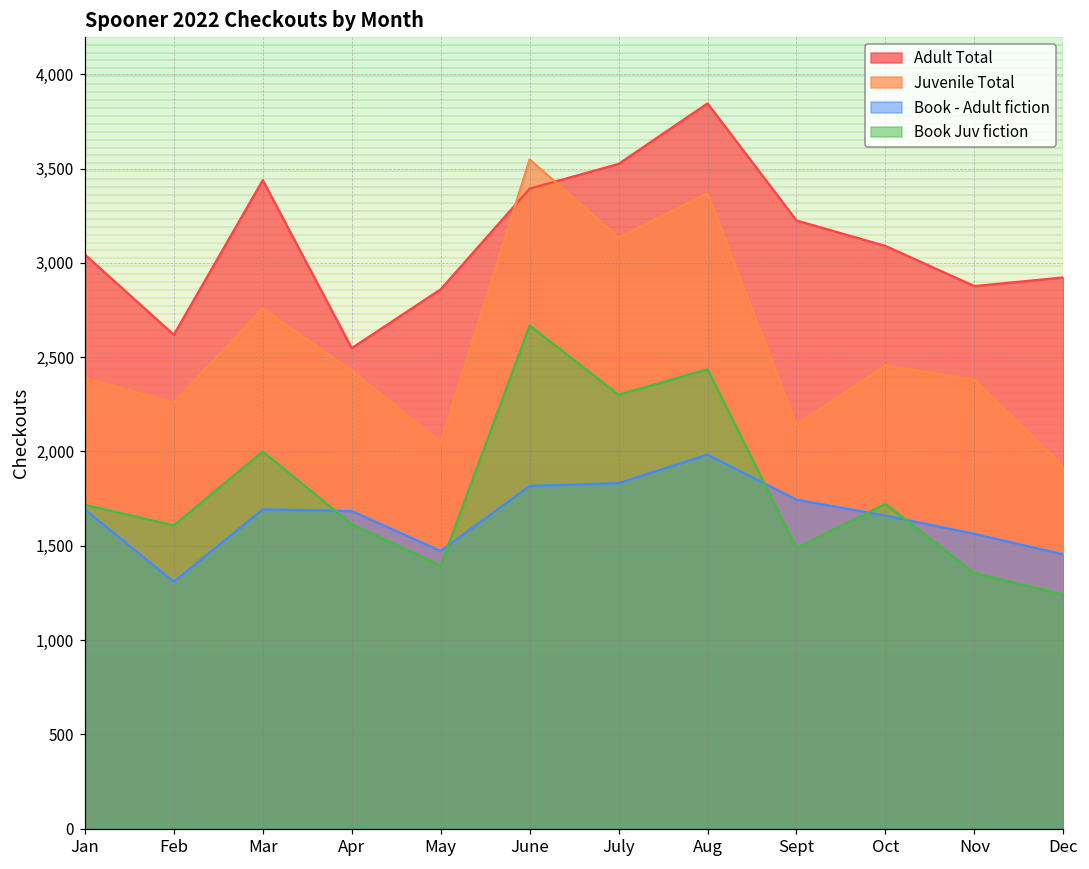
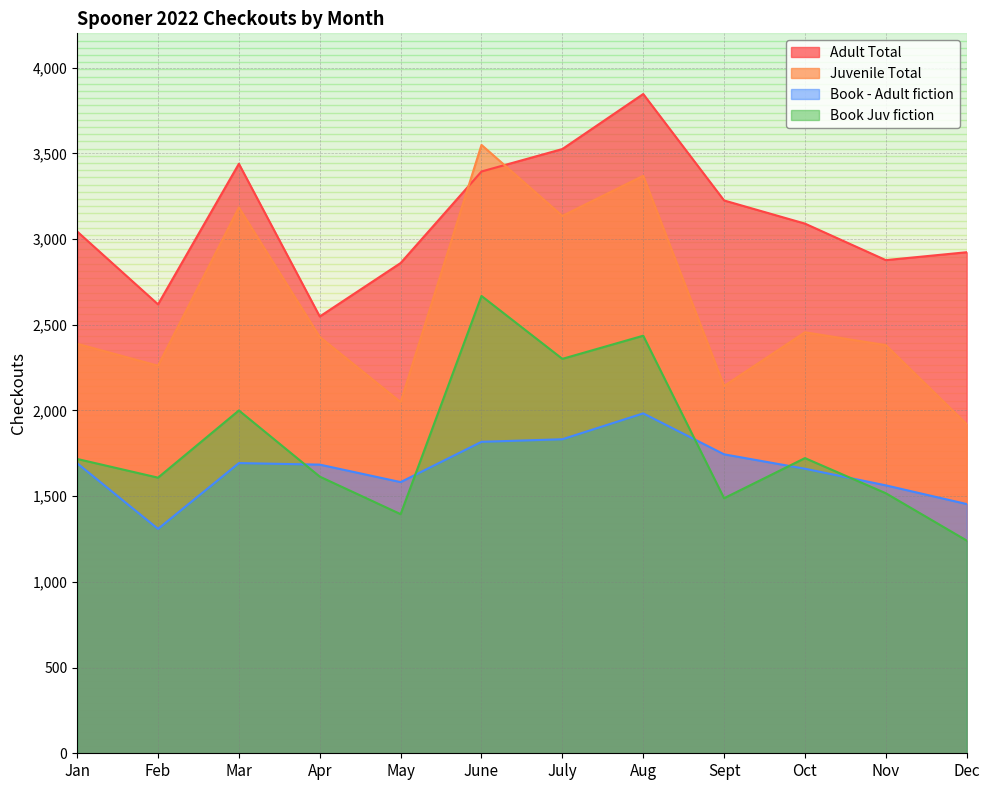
  {
    "Adult Total": {
      "Jan": "3,040",
      "Feb": "2,620",
      "Mar": "3,440",
      "Apr": "2,550",
      "May": "2,860",
      "June": "3,390",
      "July": "3,530",
      "Aug": "3,850",
      "Sept": "3,230",
      "Oct": "3,090",
      "Nov": "2,880",
      "Dec": "2,920"
    },
    "Juvenile Total": {
      "Jan": "2,390",
      "Feb": "2,260",
-     "Mar": "2,760",
+     "Mar": "3,180",
      "Apr": "2,430",
      "May": "2,050",
      "June": "3,550",
      "July": "3,140",
      "Aug": "3,370",
      "Sept": "2,140",
      "Oct": "2,460",
      "Nov": "2,380",
      "Dec": "1,920"
    },
    "Book - Adult fiction": {
      "Jan": "1,690",
      "Feb": "1,310",
      "Mar": "1,690",
      "Apr": "1,680",
-     "May": "1,470",
+     "May": "1,580",
      "June": "1,820",
      "July": "1,830",
      "Aug": "1,980",
      "Sept": "1,740",
      "Oct": "1,660",
      "Nov": "1,560",
      "Dec": "1,450"
    },
    "Book Juv fiction": {
      "Jan": "1,720",
      "Feb": "1,610",
      "Mar": "2,000",
      "Apr": "1,610",
      "May": "1,400",
      "June": "2,670",
      "July": "2,300",
      "Aug": "2,440",
      "Sept": "1,490",
      "Oct": "1,720",
-     "Nov": "1,360",
+     "Nov": "1,520",
      "Dec": "1,240"
    }
  }
